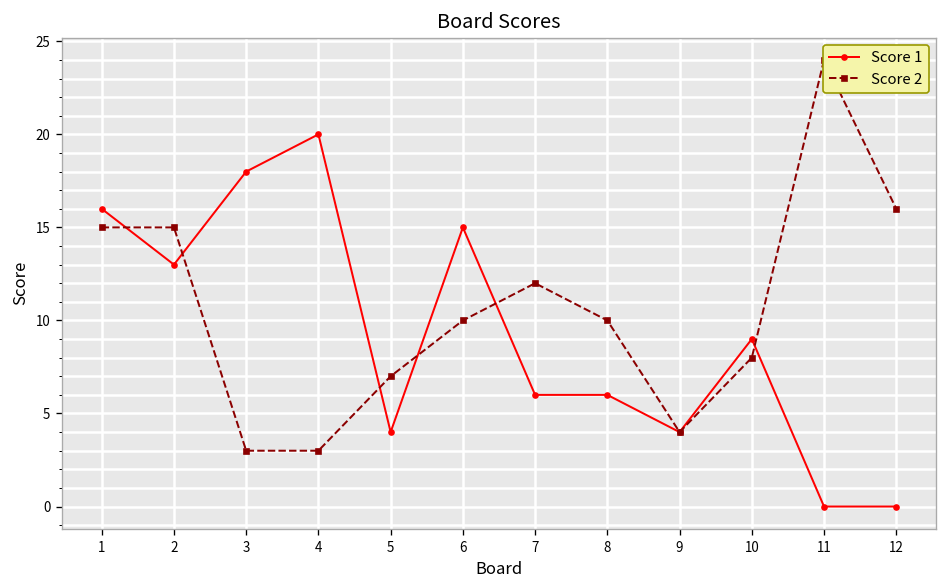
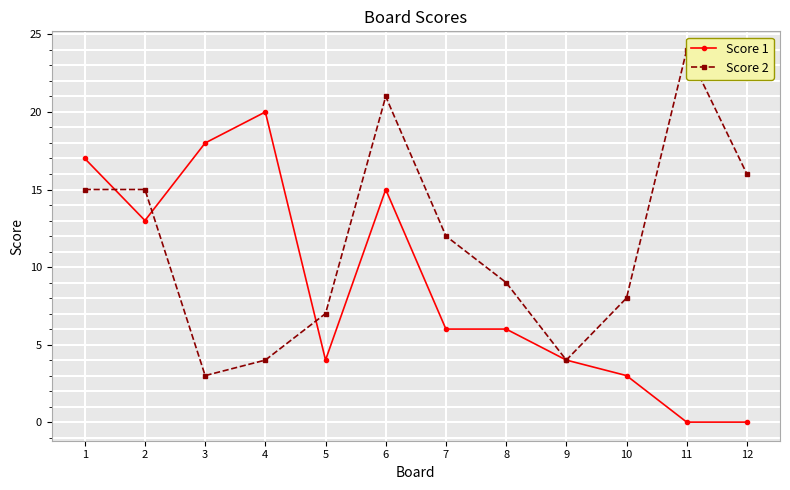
  {
    "Score 1": {
-     "1": 16,
+     "1": 17,
      "2": 13,
      "3": 18,
      "4": 20,
      "5": 4,
      "6": 15,
      "7": 6,
      "8": 6,
-     "10": 9,
+     "10": 3,
      "11": 0,
      "12": 0
    },
    "Score 2": {
      "1": 15,
      "2": 15,
      "3": 3,
-     "4": 3,
+     "4": 4,
      "5": 7,
-     "6": 10,
+     "6": 21,
      "7": 12,
-     "8": 10,
+     "8": 9,
      "10": 8,
      "12": 16
    }
  }
